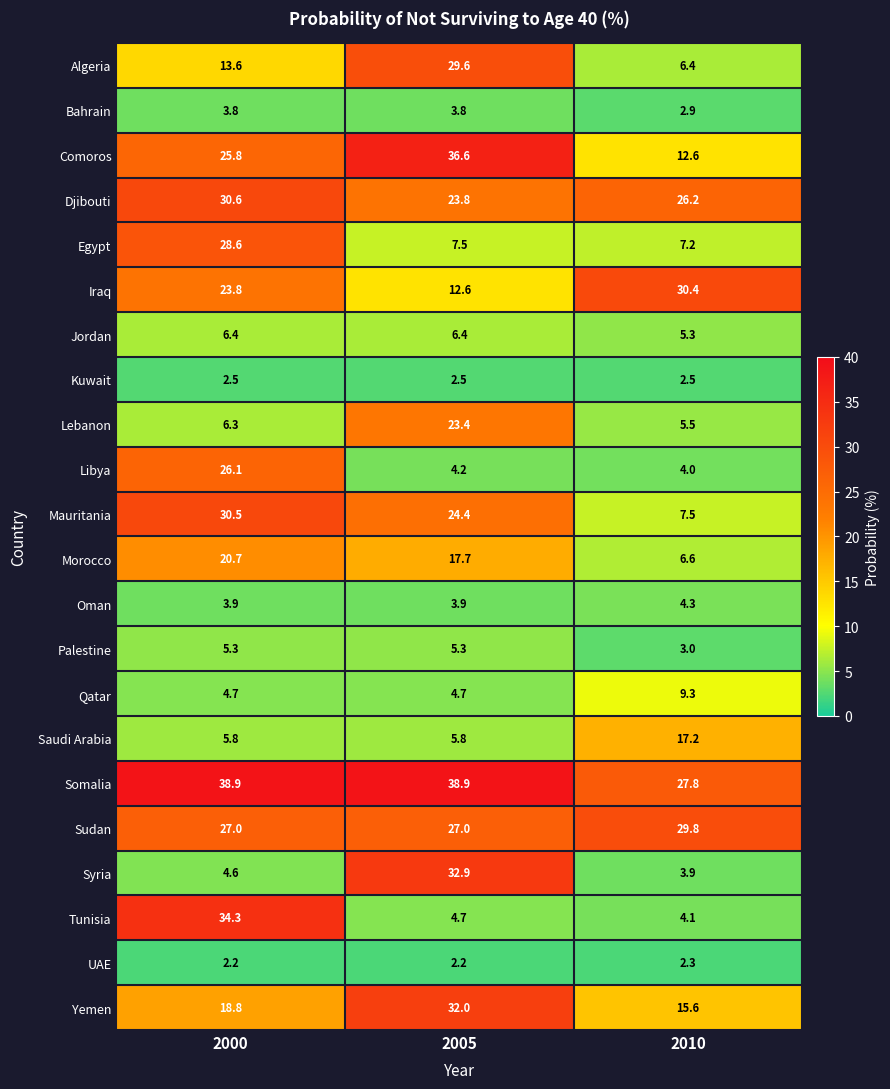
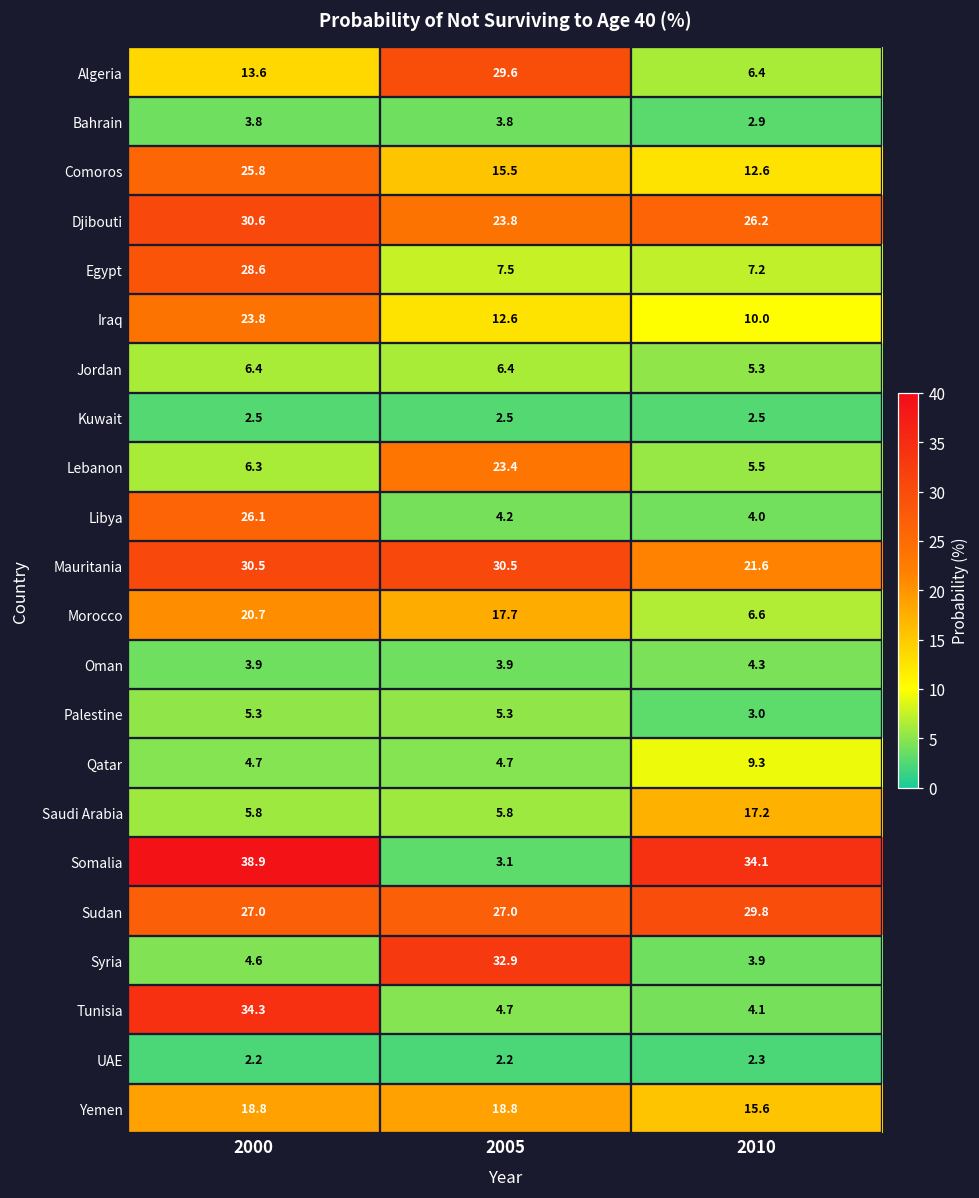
  {
    "Algeria": {
      "2000": 13.6,
      "2005": 29.6,
      "2010": 6.4
    },
    "Bahrain": {
      "2000": 3.8,
      "2005": 3.8,
      "2010": 2.9
    },
    "Comoros": {
      "2000": 25.8,
-     "2005": 36.6,
+     "2005": 15.5,
      "2010": 12.6
    },
    "Djibouti": {
      "2000": 30.6,
      "2005": 23.8,
      "2010": 26.2
    },
    "Egypt": {
      "2000": 28.6,
      "2005": 7.5,
      "2010": 7.2
    },
    "Iraq": {
      "2000": 23.8,
      "2005": 12.6,
-     "2010": 30.4
+     "2010": 10.0
    },
    "Jordan": {
      "2000": 6.4,
      "2005": 6.4,
      "2010": 5.3
    },
    "Kuwait": {
      "2000": 2.5,
      "2005": 2.5,
      "2010": 2.5
    },
    "Lebanon": {
      "2000": 6.3,
      "2005": 23.4,
      "2010": 5.5
    },
    "Libya": {
      "2000": 26.1,
      "2005": 4.2,
      "2010": 4.0
    },
    "Mauritania": {
      "2000": 30.5,
-     "2005": 24.4,
-     "2010": 7.5
+     "2005": 30.5,
+     "2010": 21.6
    },
    "Morocco": {
      "2000": 20.7,
      "2005": 17.7,
      "2010": 6.6
    },
    "Oman": {
      "2000": 3.9,
      "2005": 3.9,
      "2010": 4.3
    },
    "Palestine": {
      "2000": 5.3,
      "2005": 5.3,
      "2010": 3.0
    },
    "Qatar": {
      "2000": 4.7,
      "2005": 4.7,
      "2010": 9.3
    },
    "Saudi Arabia": {
      "2000": 5.8,
      "2005": 5.8,
      "2010": 17.2
    },
    "Somalia": {
      "2000": 38.9,
-     "2005": 38.9,
-     "2010": 27.8
+     "2005": 3.1,
+     "2010": 34.1
    },
    "Sudan": {
      "2000": 27.0,
      "2005": 27.0,
      "2010": 29.8
    },
    "Syria": {
      "2000": 4.6,
      "2005": 32.9,
      "2010": 3.9
    },
    "Tunisia": {
      "2000": 34.3,
      "2005": 4.7,
      "2010": 4.1
    },
    "UAE": {
      "2000": 2.2,
      "2005": 2.2,
      "2010": 2.3
    },
    "Yemen": {
      "2000": 18.8,
-     "2005": 32.0,
+     "2005": 18.8,
      "2010": 15.6
    }
  }
